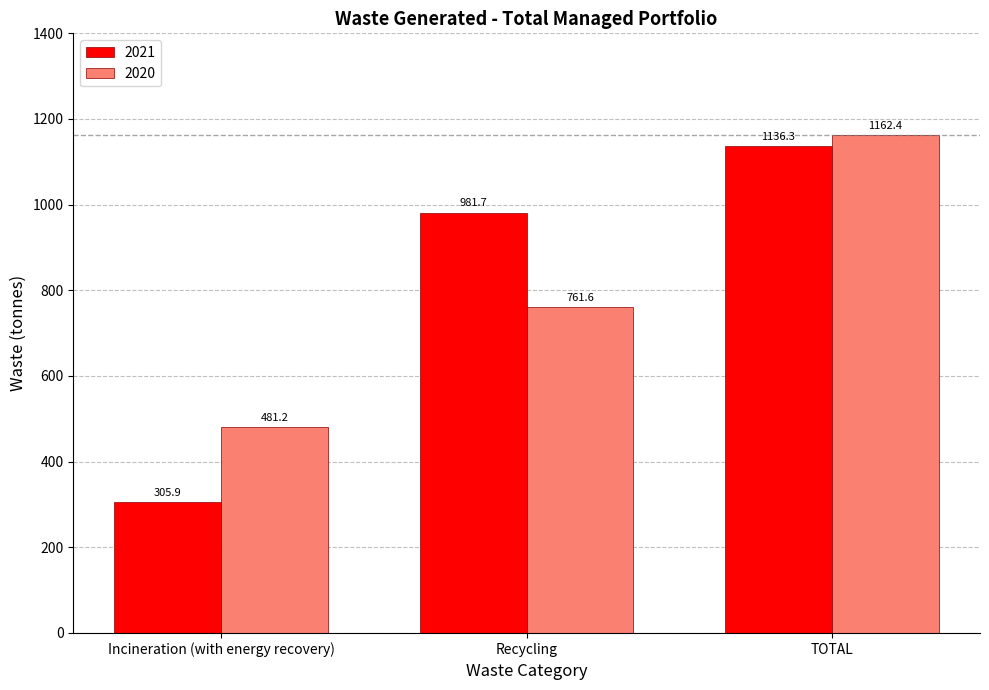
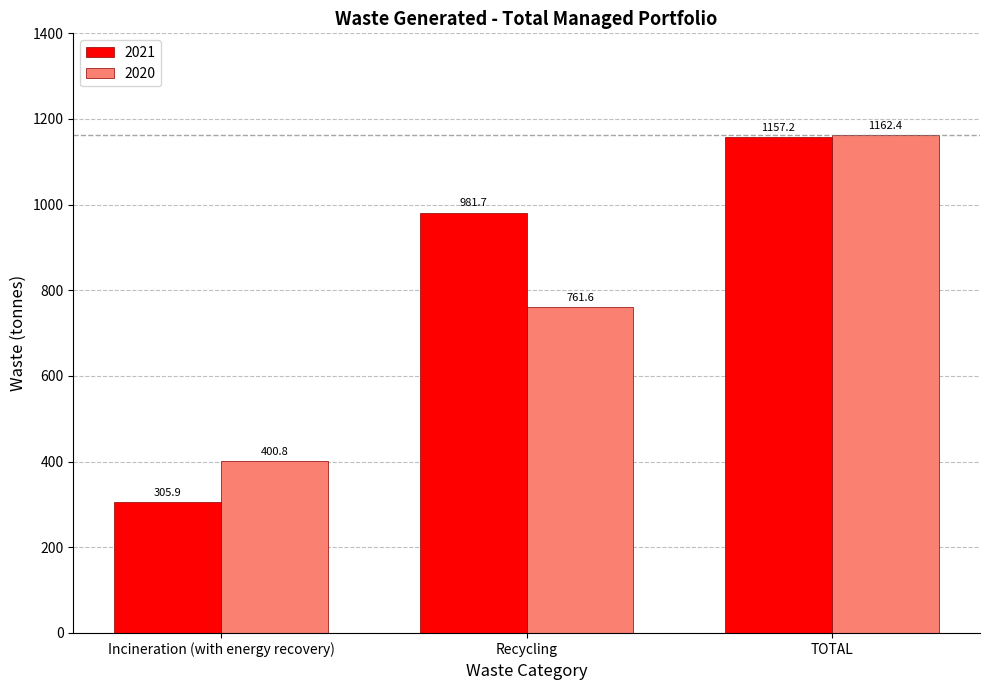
  {
    "2021": {
      "Incineration (with energy recovery)": 305.9,
      "Recycling": 981.7,
-     "TOTAL": 1136.3
+     "TOTAL": 1157.2
    },
    "2020": {
-     "Incineration (with energy recovery)": 481.2,
+     "Incineration (with energy recovery)": 400.8,
      "Recycling": 761.6,
      "TOTAL": 1162.4
    }
  }
